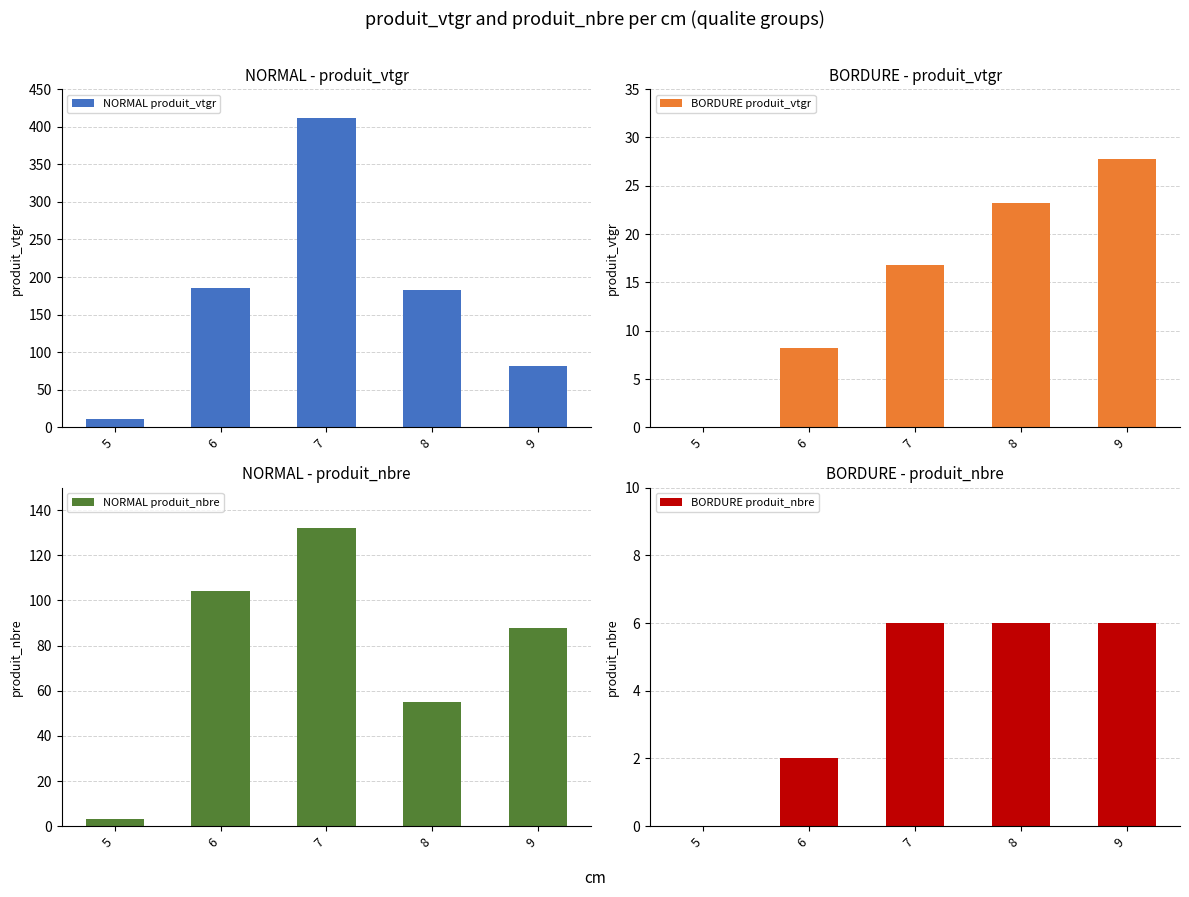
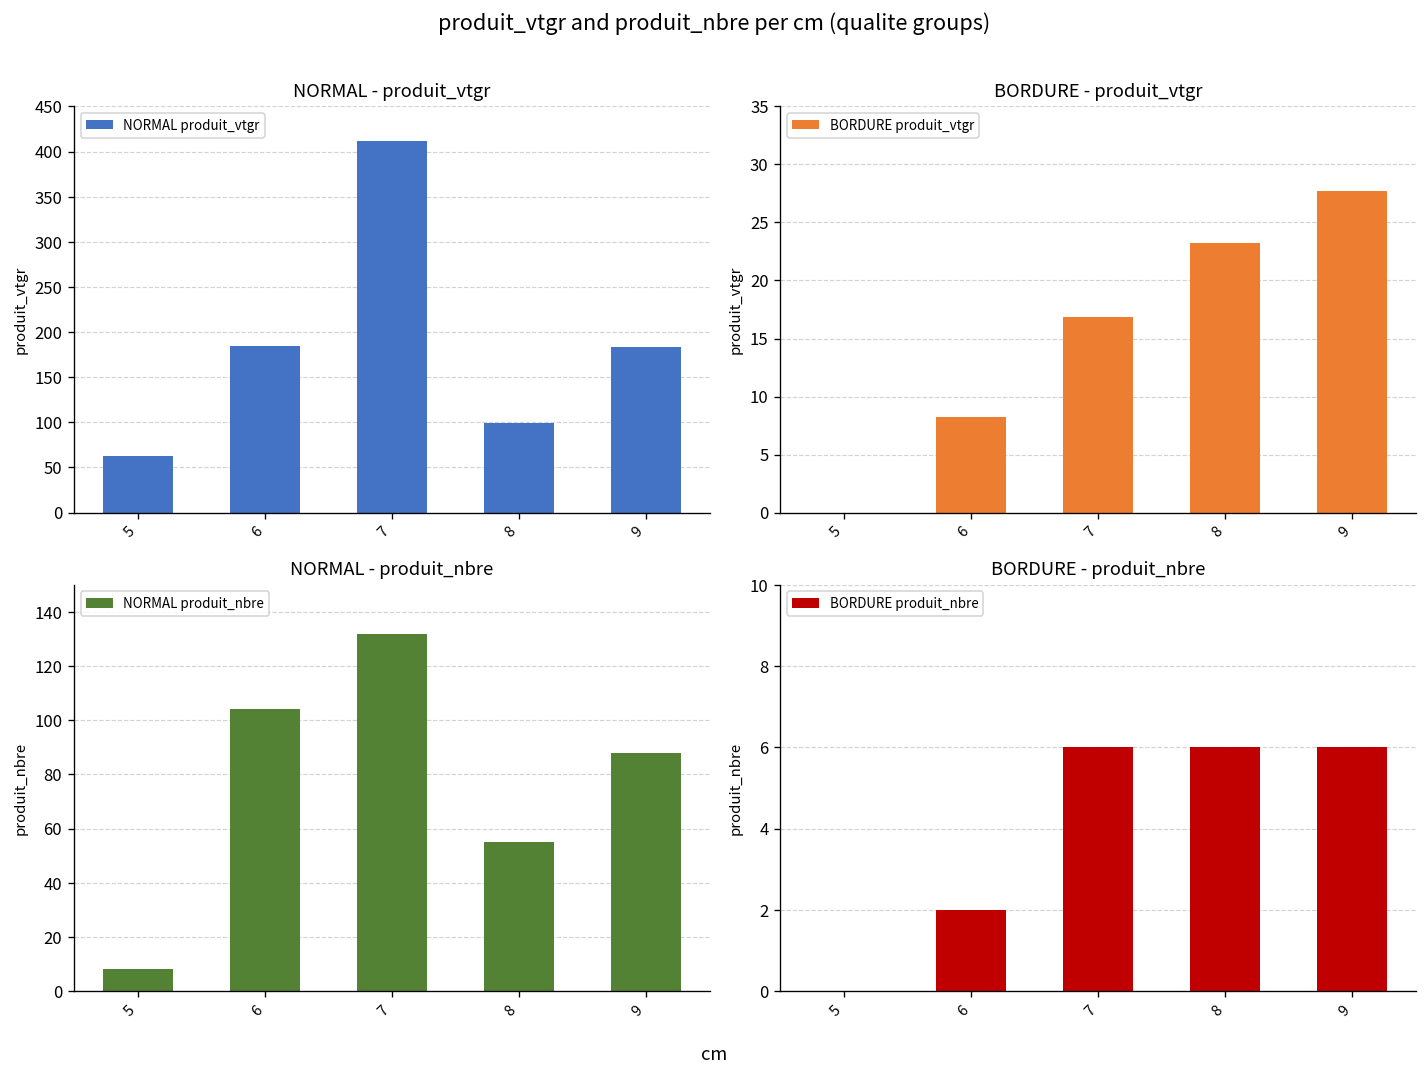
  {
    "NORMAL - produit_vtgr": {
-     "5": 10,
+     "5": 60,
      "6": 190,
      "7": 410,
-     "8": 180,
-     "9": 80
+     "8": 100,
+     "9": 180
    },
    "BORDURE - produit_vtgr": {
      "5": 0,
      "6": 8,
      "7": 17,
      "8": 23,
      "9": 28
    },
    "NORMAL - produit_nbre": {
-     "5": 3,
+     "5": 8,
      "6": 104,
      "7": 132,
      "8": 55,
      "9": 88
    },
    "BORDURE - produit_nbre": {
      "5": 0.0,
      "6": 2.0,
      "7": 6.0,
      "8": 6.0,
      "9": 6.0
    }
  }
